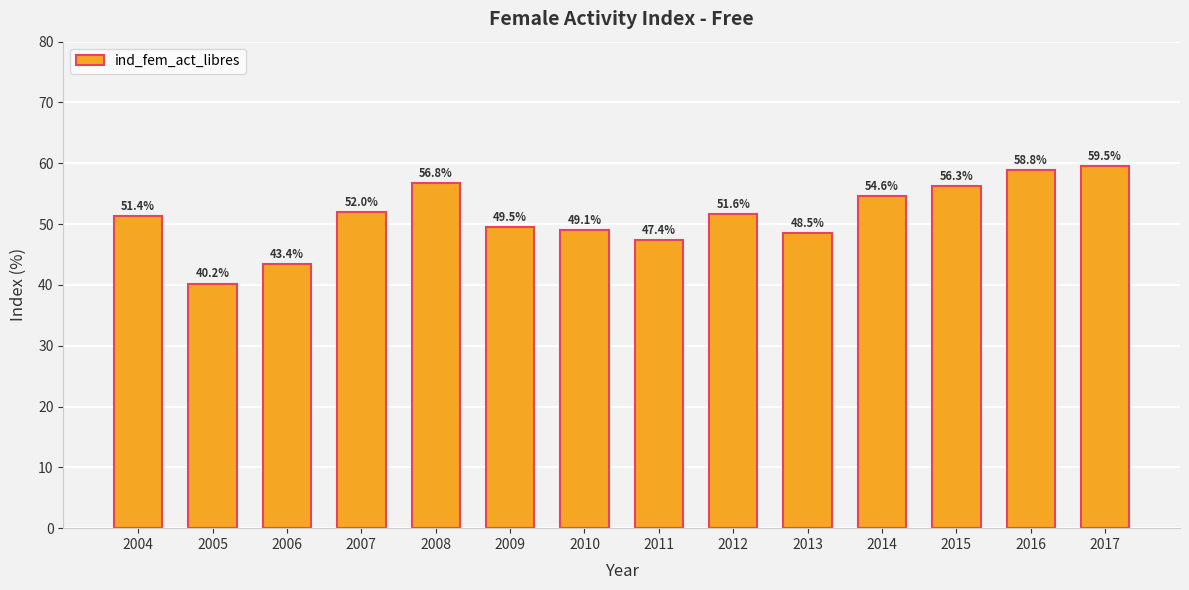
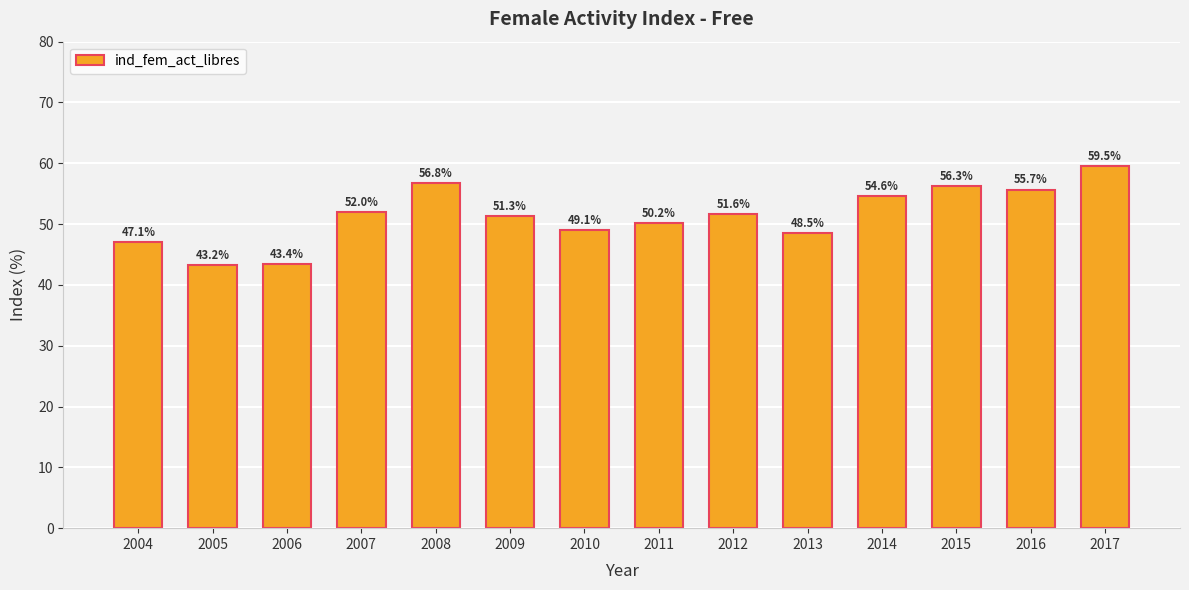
  {
-   "2004": "51.4%",
-   "2005": "40.2%",
+   "2004": "47.1%",
+   "2005": "43.2%",
    "2006": "43.4%",
    "2007": "52.0%",
    "2008": "56.8%",
-   "2009": "49.5%",
+   "2009": "51.3%",
    "2010": "49.1%",
-   "2011": "47.4%",
+   "2011": "50.2%",
    "2012": "51.6%",
    "2013": "48.5%",
    "2014": "54.6%",
    "2015": "56.3%",
-   "2016": "58.8%",
+   "2016": "55.7%",
    "2017": "59.5%"
  }
